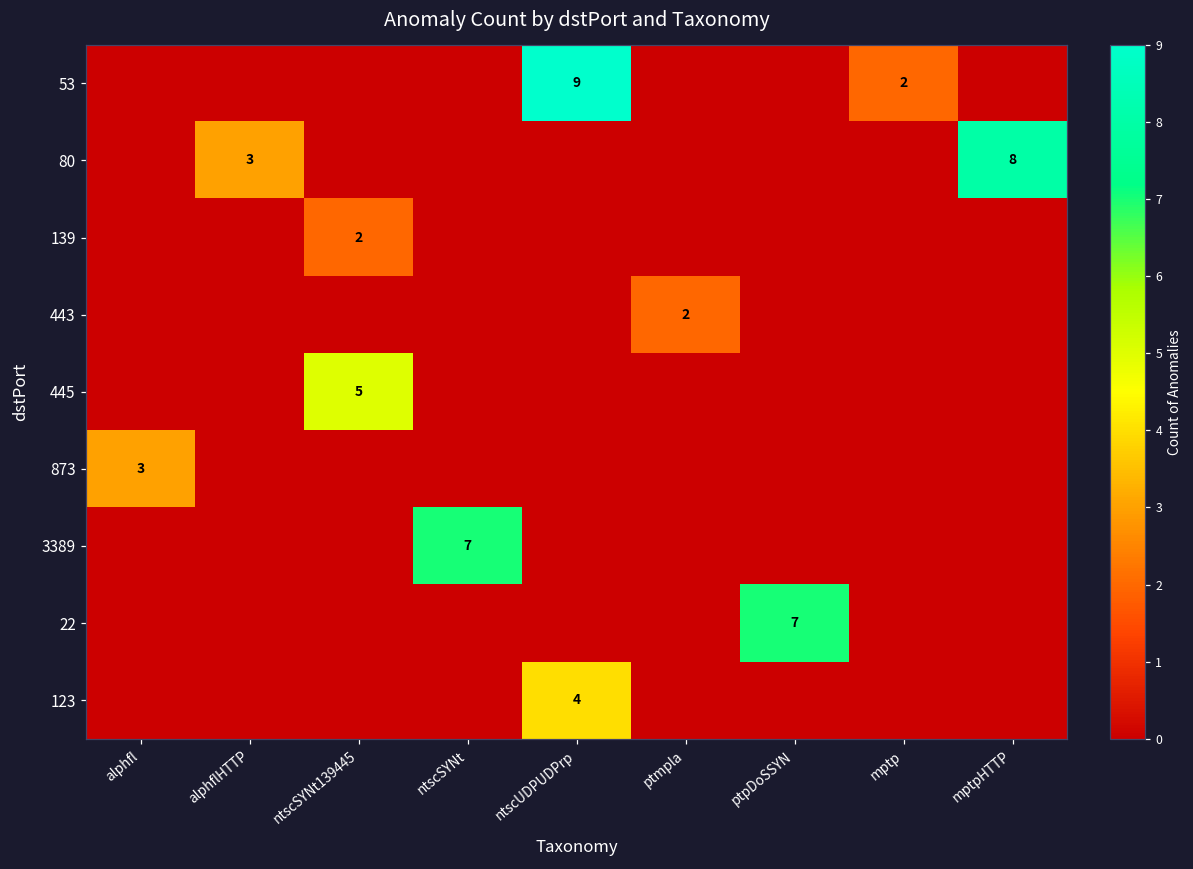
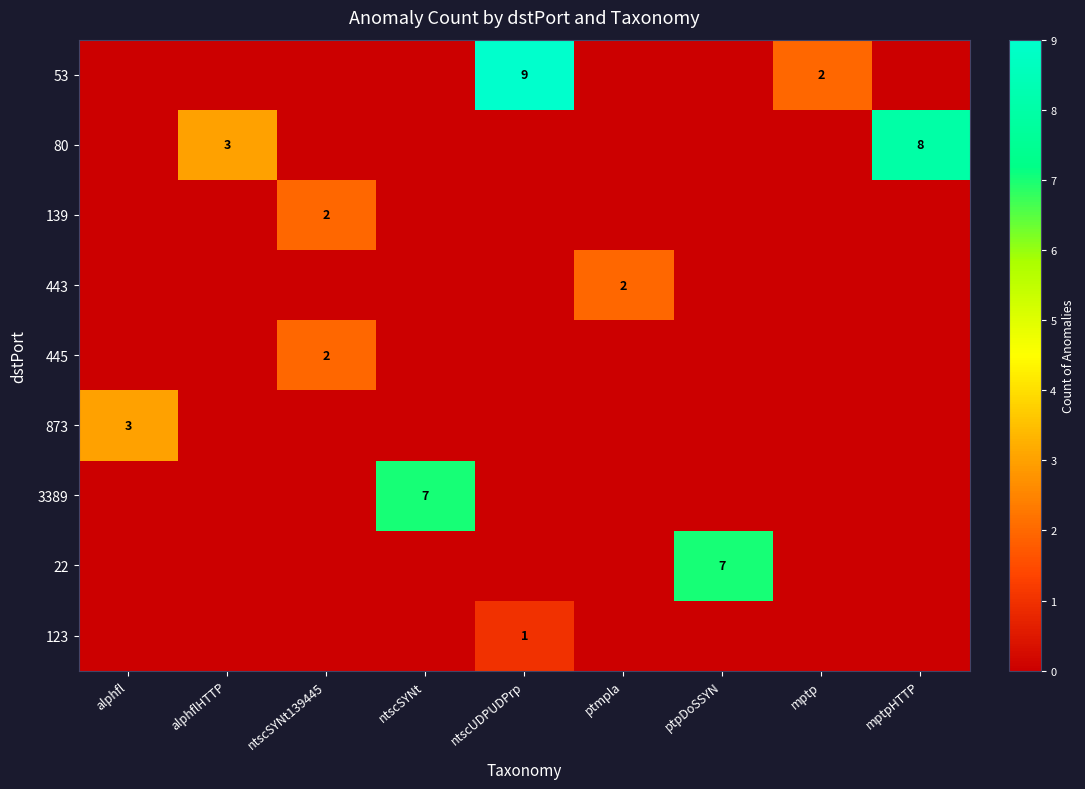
  {
    "53": {
      "ntscUDPUDPrp": 9,
      "mptp": 2
    },
    "80": {
      "alphflHTTP": 3,
      "mptpHTTP": 8
    },
    "139": {
      "ntscSYNt139445": 2
    },
    "443": {
      "ptmpla": 2
    },
    "445": {
-     "ntscSYNt139445": 5
+     "ntscSYNt139445": 2
    },
    "873": {
      "alphfl": 3
    },
    "3389": {
      "ntscSYNt": 7
    },
    "22": {
      "ptpDoSSYN": 7
    },
    "123": {
-     "ntscUDPUDPrp": 4
+     "ntscUDPUDPrp": 1
    }
  }
